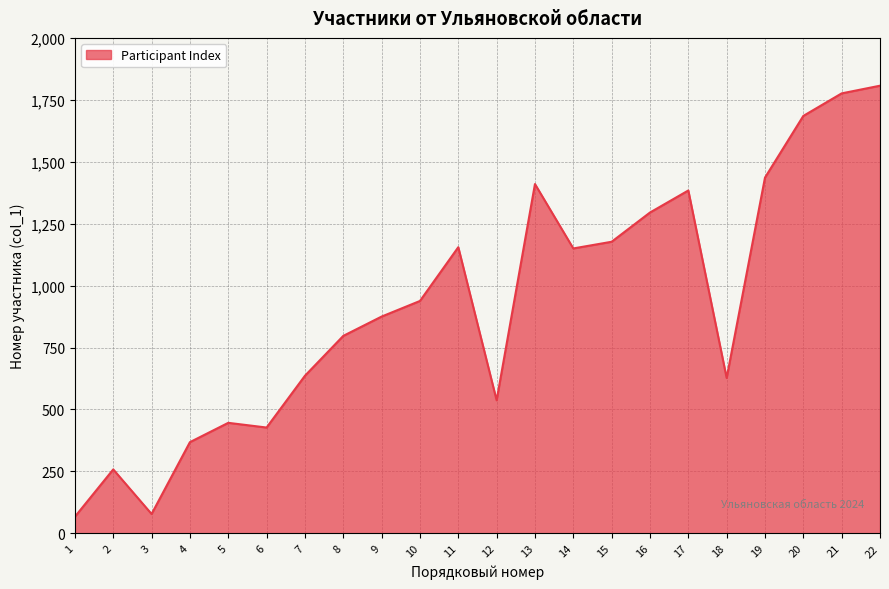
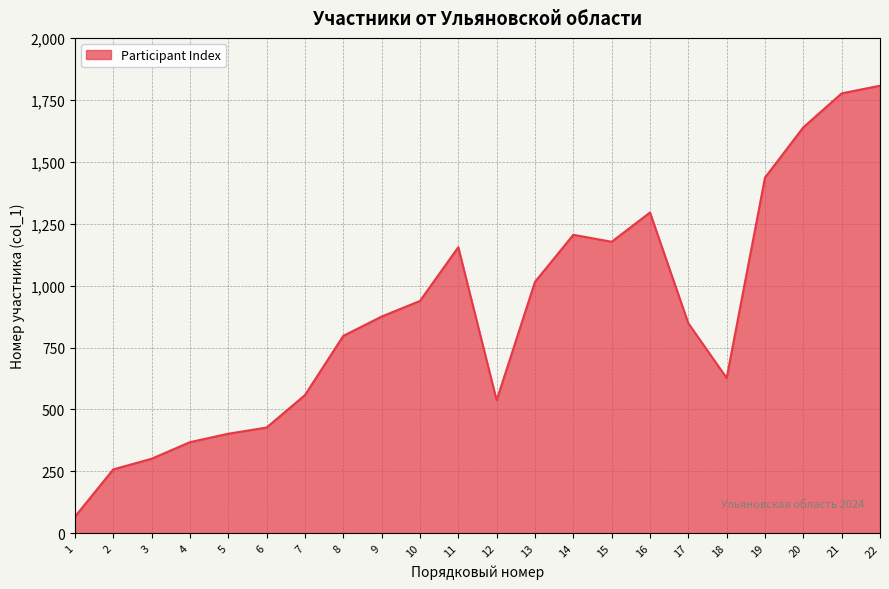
  {
    "1": "70",
    "2": "260",
-   "3": "80",
+   "3": "300",
    "4": "370",
-   "5": "450",
+   "5": "400",
    "6": "430",
-   "7": "640",
+   "7": "560",
    "8": "800",
    "9": "880",
    "10": "940",
    "11": "1,160",
    "12": "540",
-   "13": "1,410",
-   "14": "1,150",
+   "13": "1,020",
+   "14": "1,210",
    "15": "1,180",
    "16": "1,300",
-   "17": "1,380",
+   "17": "850",
    "18": "630",
    "19": "1,440",
-   "20": "1,690",
+   "20": "1,640",
    "21": "1,780",
    "22": "1,810"
  }
